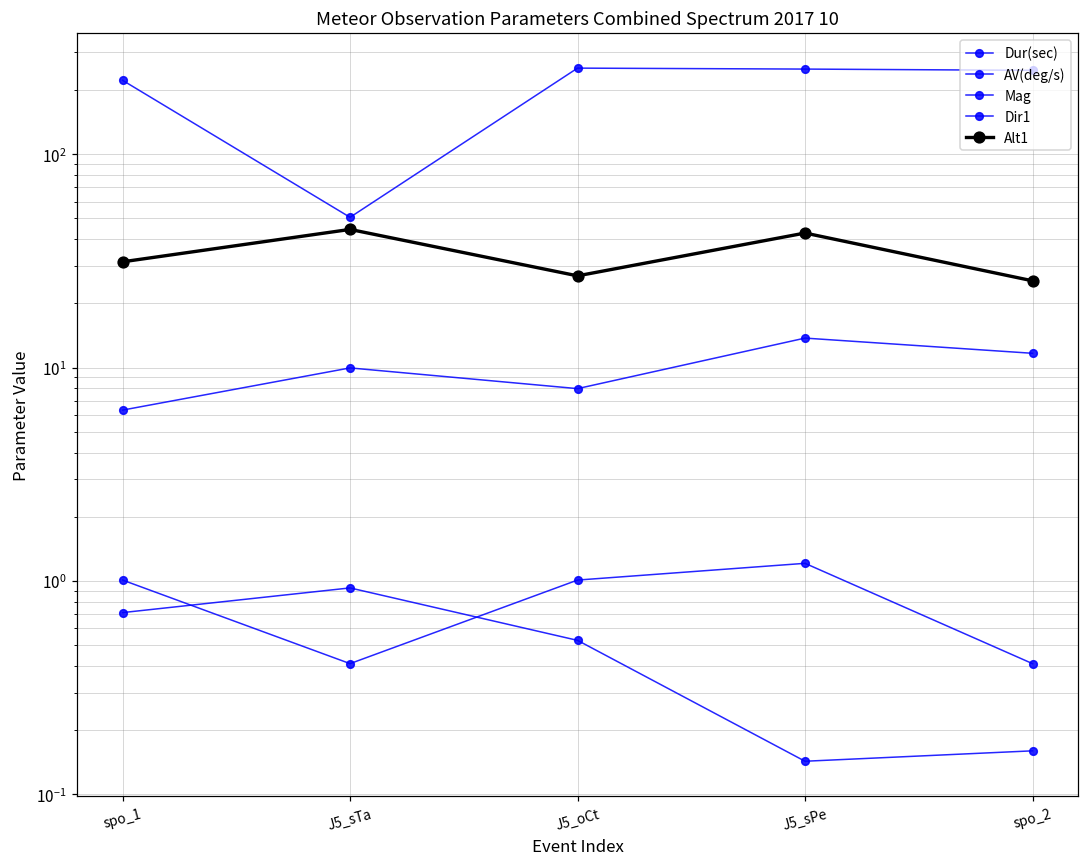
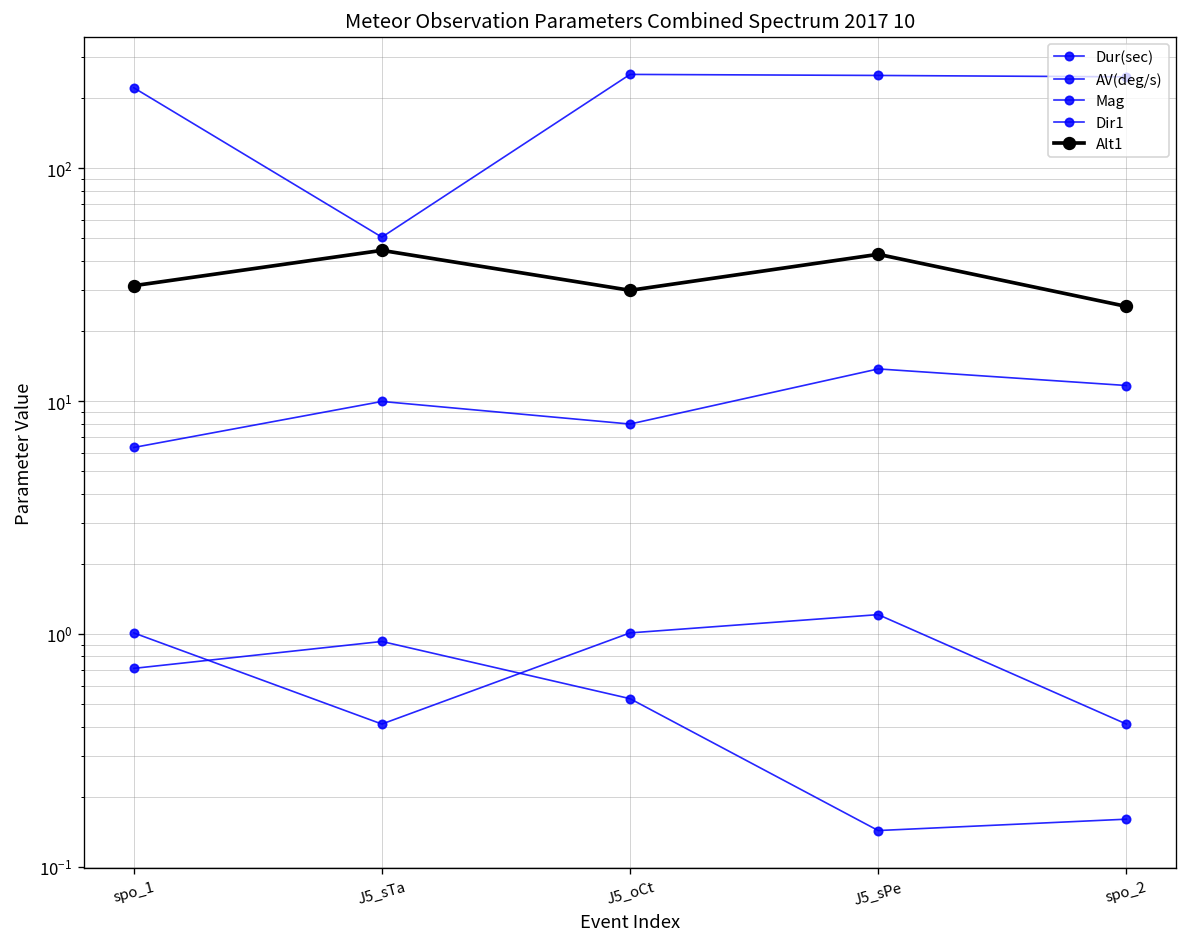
  {
    "Alt1": {
      "spo_1": 31,
      "J5_sTa": 44,
-     "J5_oCt": 27,
+     "J5_oCt": 30,
      "J5_sPe": 43,
      "spo_2": 26
    }
  }
